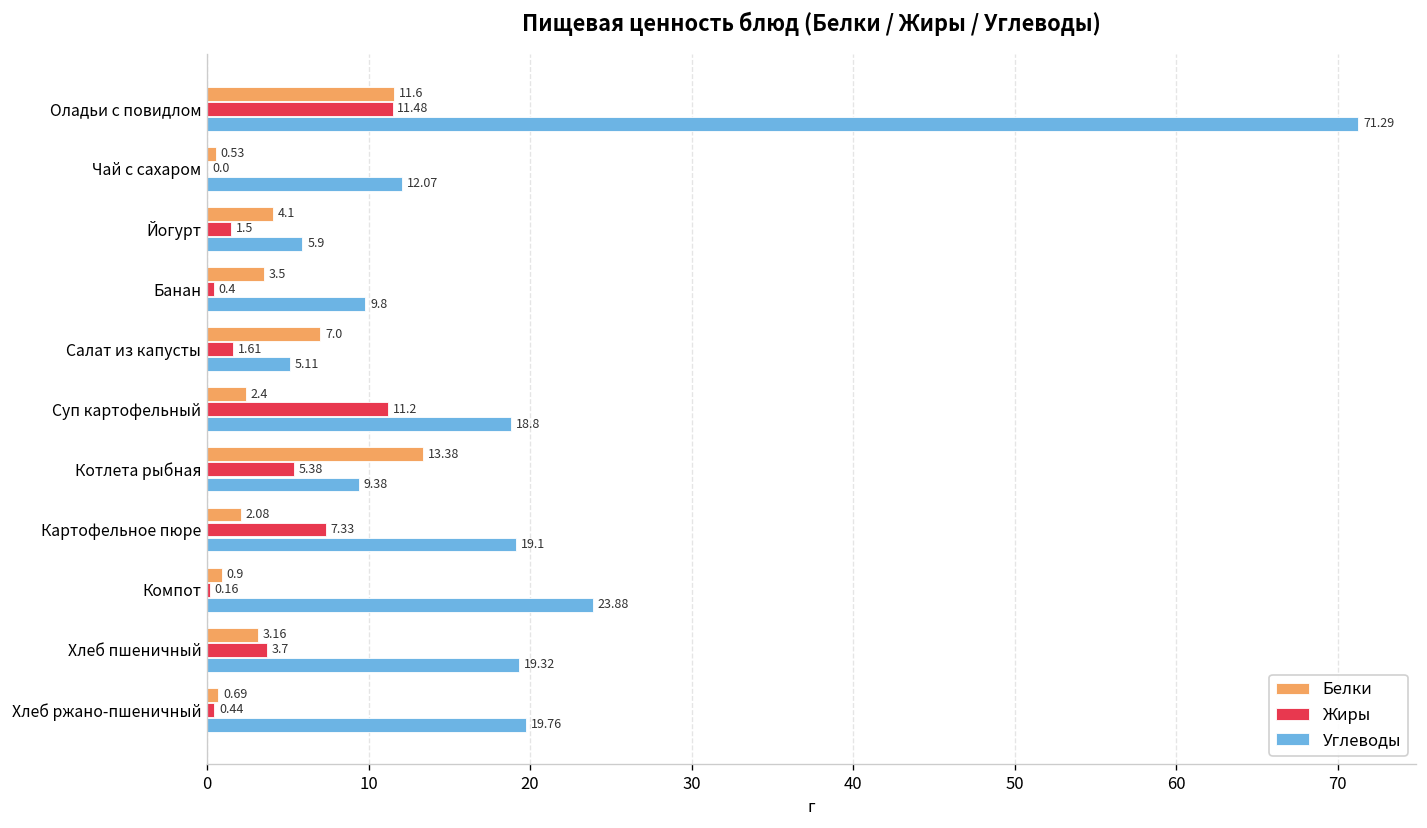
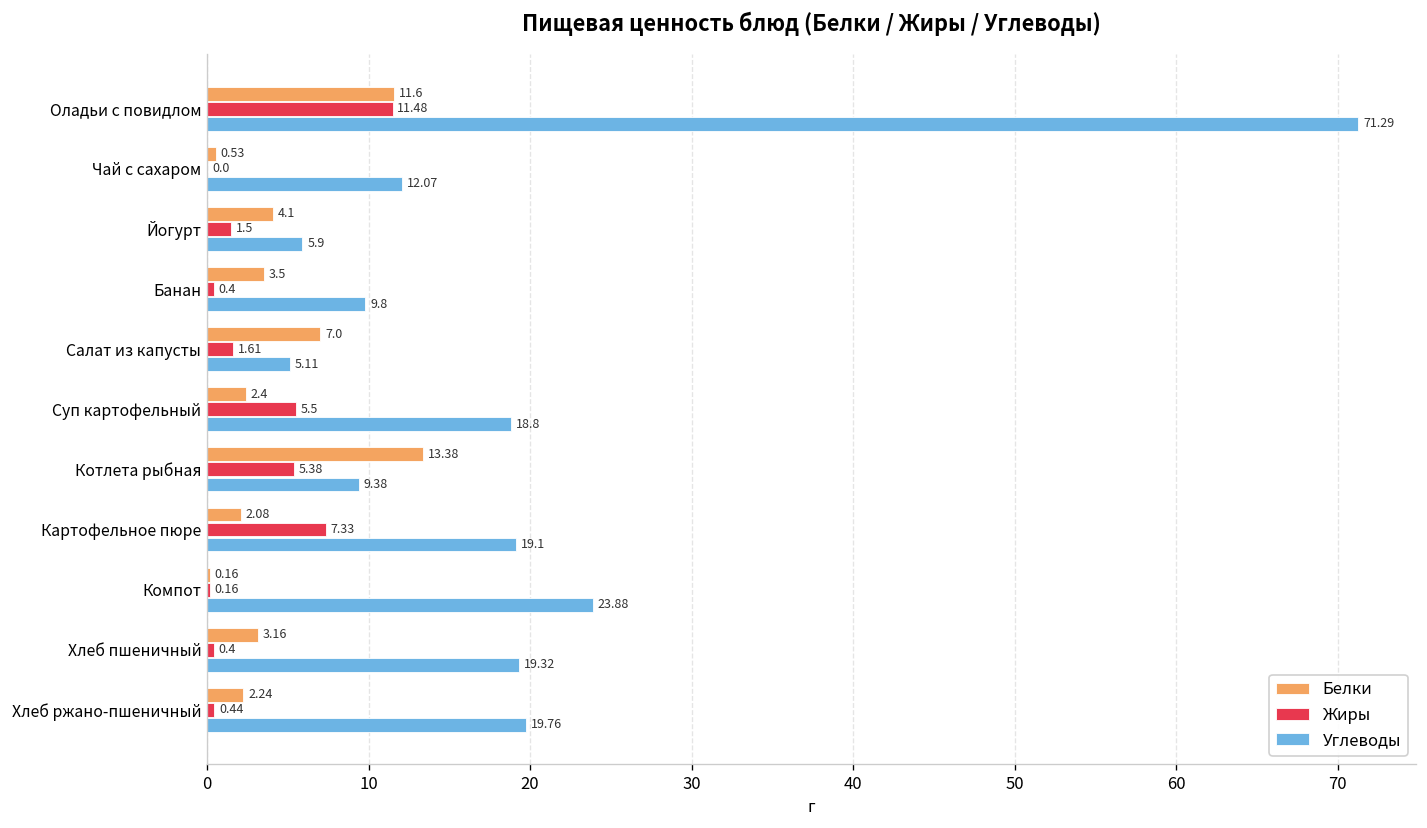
  {
    "Белки": {
      "Оладьи с повидлом": 11.6,
      "Чай с сахаром": 0.53,
      "Йогурт": 4.1,
      "Банан": 3.5,
      "Салат из капусты": 7.0,
      "Суп картофельный": 2.4,
      "Котлета рыбная": 13.38,
      "Картофельное пюре": 2.08,
-     "Компот": 0.9,
+     "Компот": 0.16,
      "Хлеб пшеничный": 3.16,
-     "Хлеб ржано-пшеничный": 0.69
+     "Хлеб ржано-пшеничный": 2.24
    },
    "Жиры": {
      "Оладьи с повидлом": 11.48,
      "Чай с сахаром": 0.0,
      "Йогурт": 1.5,
      "Банан": 0.4,
      "Салат из капусты": 1.61,
-     "Суп картофельный": 11.2,
+     "Суп картофельный": 5.5,
      "Котлета рыбная": 5.38,
      "Картофельное пюре": 7.33,
      "Компот": 0.16,
-     "Хлеб пшеничный": 3.7,
+     "Хлеб пшеничный": 0.4,
      "Хлеб ржано-пшеничный": 0.44
    },
    "Углеводы": {
      "Оладьи с повидлом": 71.29,
      "Чай с сахаром": 12.07,
      "Йогурт": 5.9,
      "Банан": 9.8,
      "Салат из капусты": 5.11,
      "Суп картофельный": 18.8,
      "Котлета рыбная": 9.38,
      "Картофельное пюре": 19.1,
      "Компот": 23.88,
      "Хлеб пшеничный": 19.32,
      "Хлеб ржано-пшеничный": 19.76
    }
  }
